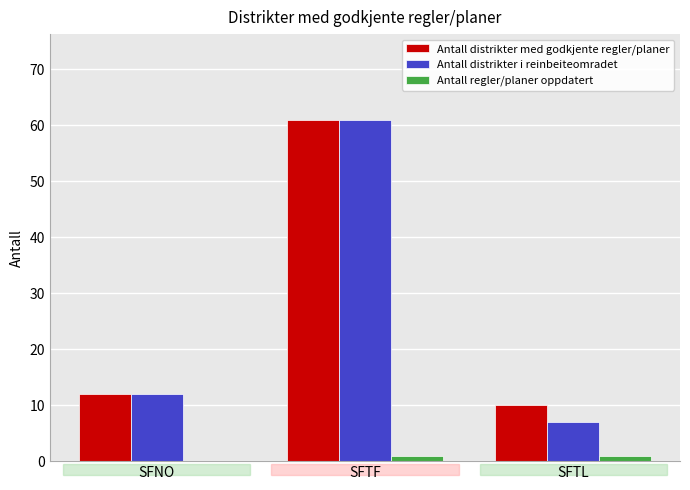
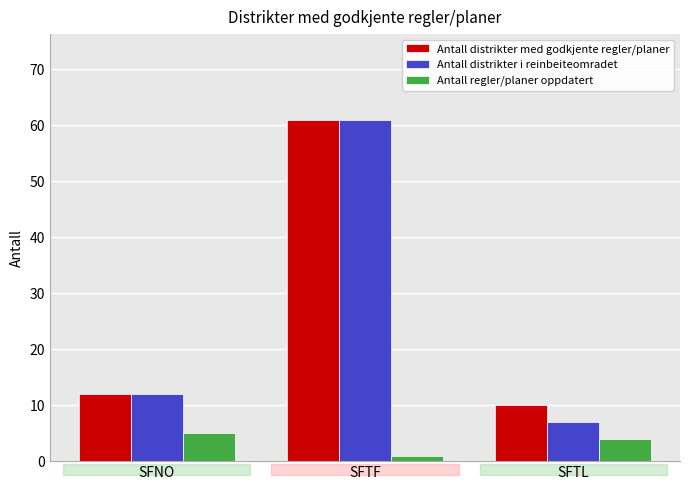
  {
    "Antall distrikter med godkjente regler/planer": {
      "SFNO": 12,
      "SFTF": 61,
      "SFTL": 10
    },
    "Antall distrikter i reinbeiteomradet": {
      "SFNO": 12,
      "SFTF": 61,
      "SFTL": 7
    },
    "Antall regler/planer oppdatert": {
-     "SFNO": 0,
+     "SFNO": 5,
      "SFTF": 1,
-     "SFTL": 1
+     "SFTL": 4
    }
  }
